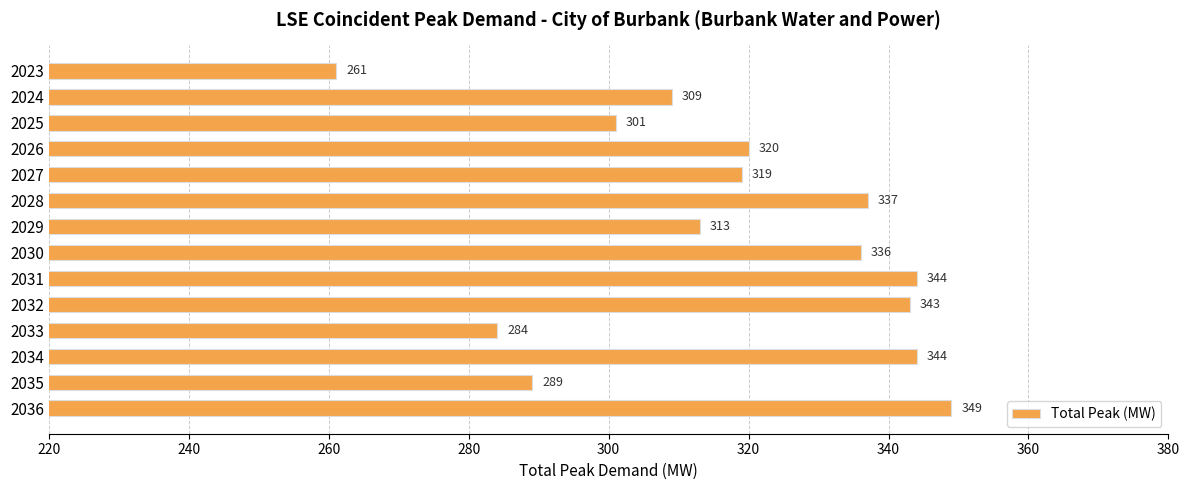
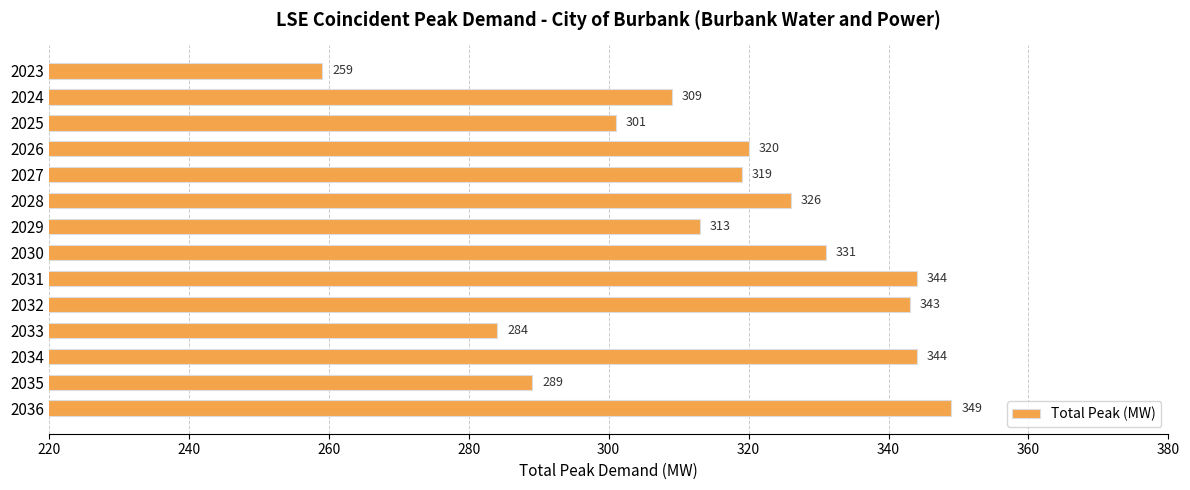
  {
-   "2023": 261,
+   "2023": 259,
    "2024": 309,
    "2025": 301,
    "2026": 320,
    "2027": 319,
-   "2028": 337,
+   "2028": 326,
    "2029": 313,
-   "2030": 336,
+   "2030": 331,
    "2031": 344,
    "2032": 343,
    "2033": 284,
    "2034": 344,
    "2035": 289,
    "2036": 349
  }
